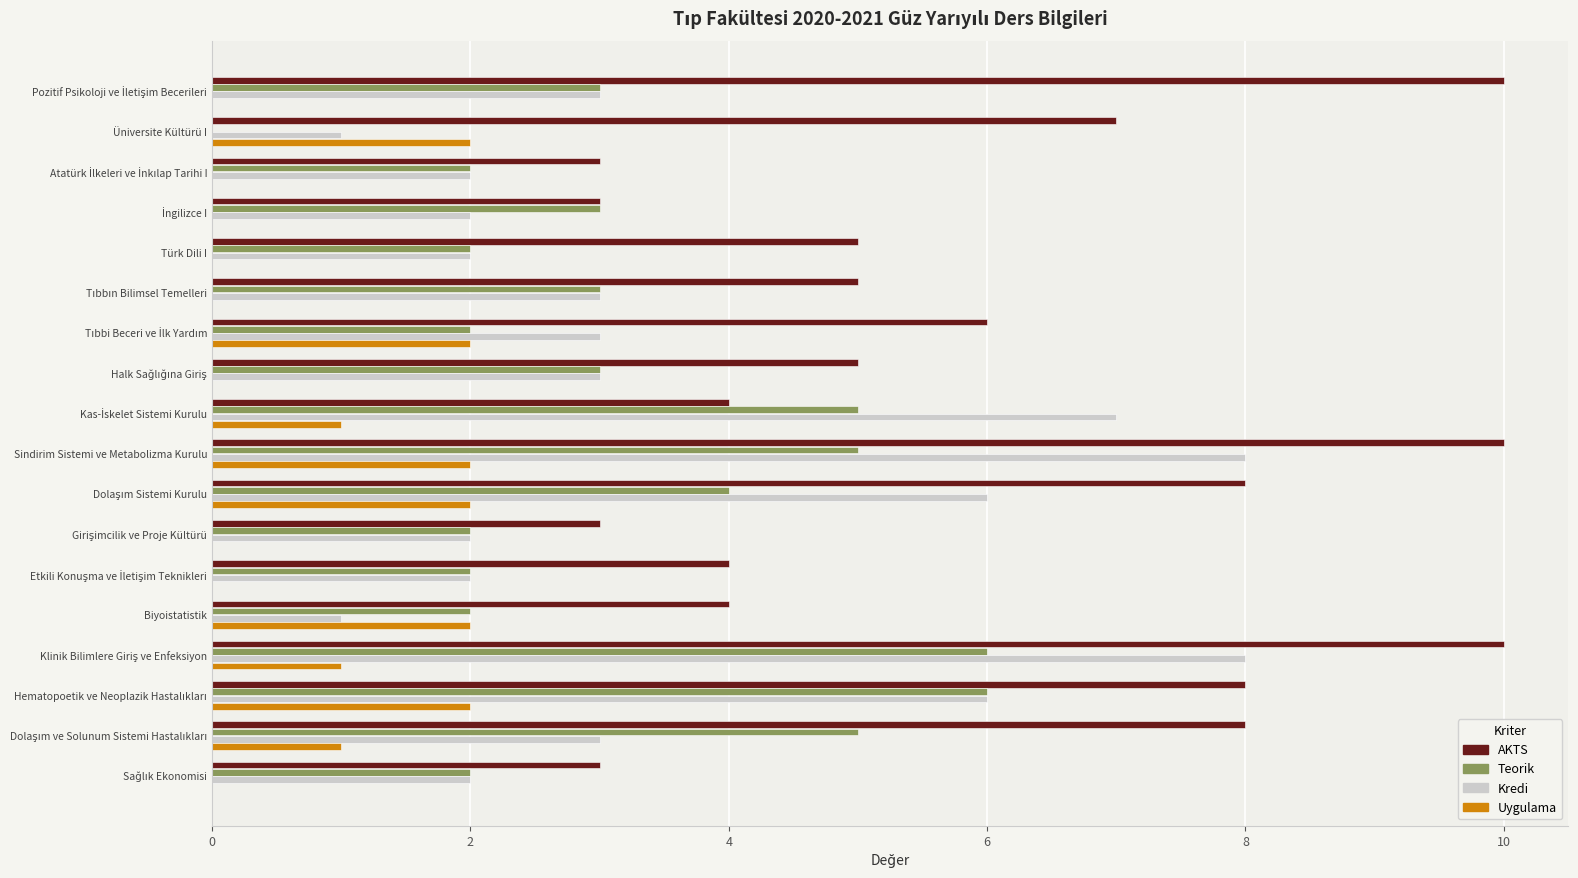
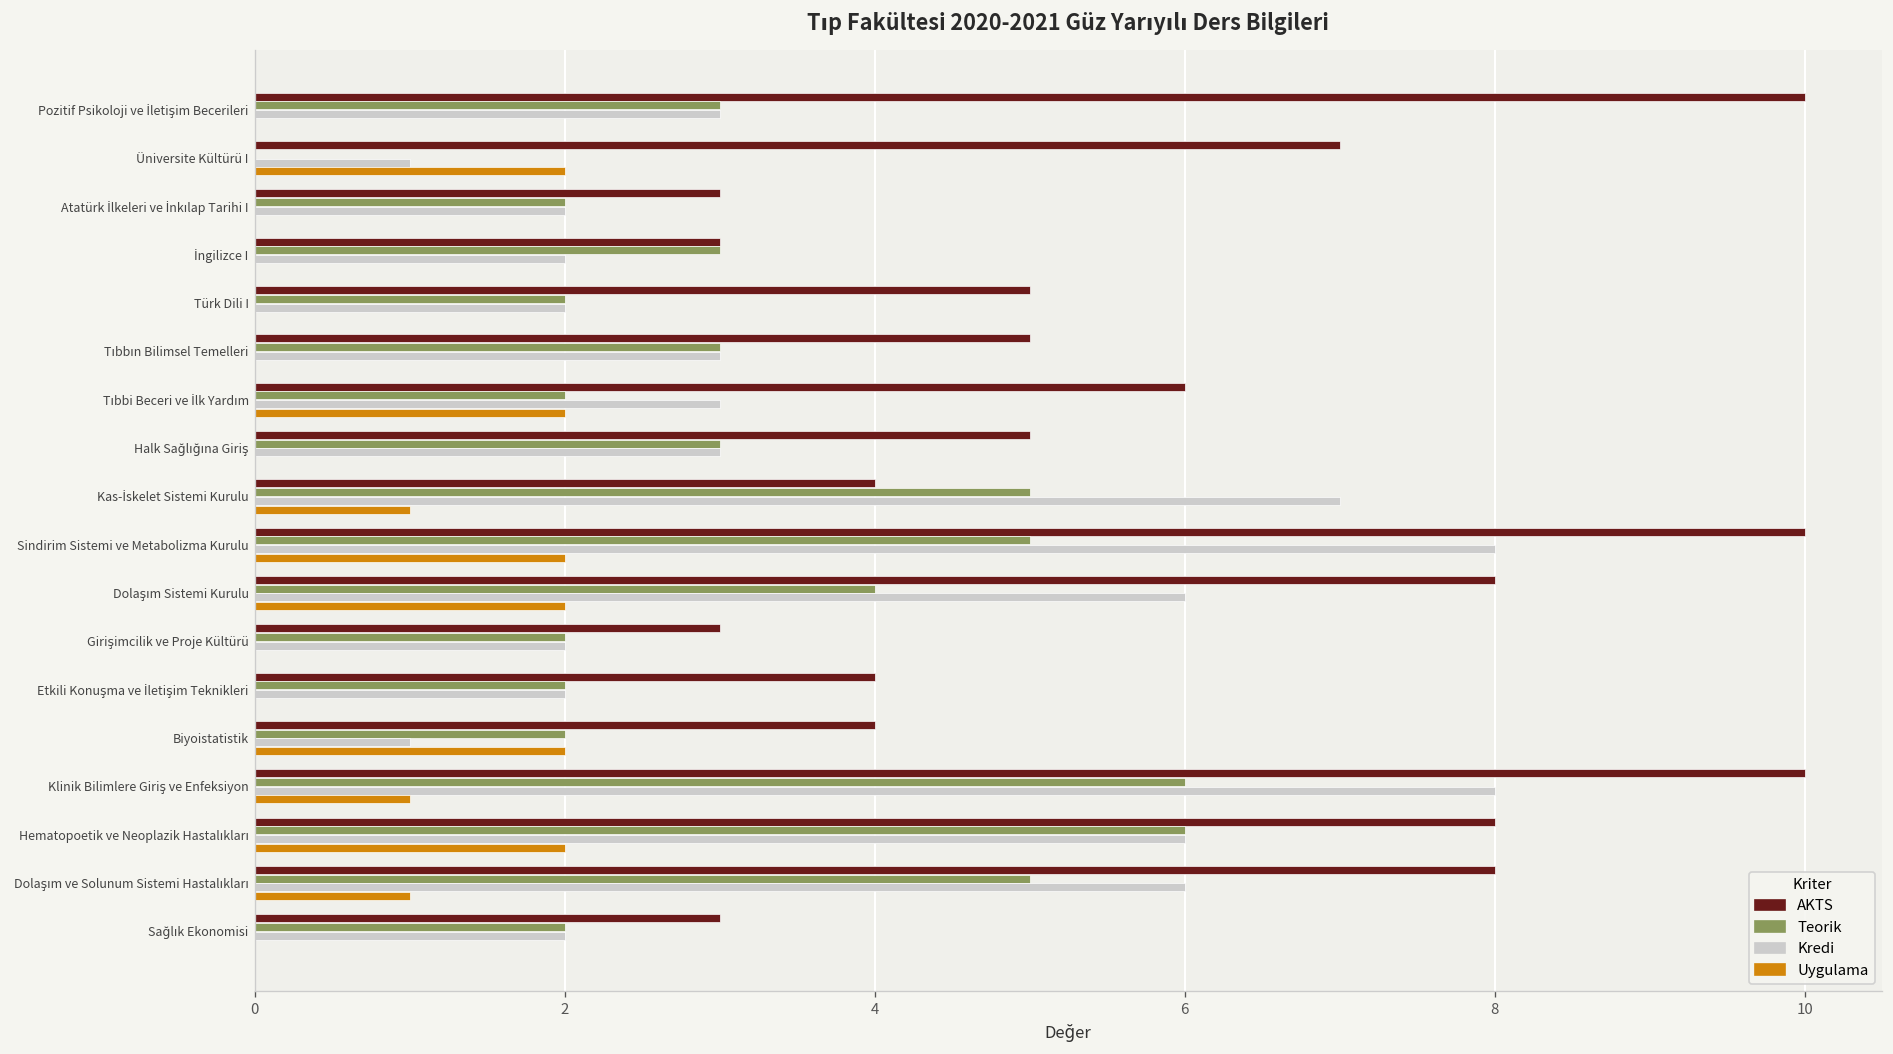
  {
    "AKTS": {
      "Pozitif Psikoloji ve İletişim Becerileri": 10,
      "Üniversite Kültürü I": 7,
      "Atatürk İlkeleri ve İnkılap Tarihi I": 3,
      "İngilizce I": 3,
      "Türk Dili I": 5,
      "Tıbbın Bilimsel Temelleri": 5,
      "Tıbbi Beceri ve İlk Yardım": 6,
      "Halk Sağlığına Giriş": 5,
      "Kas-İskelet Sistemi Kurulu": 4,
      "Sindirim Sistemi ve Metabolizma Kurulu": 10,
      "Dolaşım Sistemi Kurulu": 8,
      "Girişimcilik ve Proje Kültürü": 3,
      "Etkili Konuşma ve İletişim Teknikleri": 4,
      "Biyoistatistik": 4,
      "Klinik Bilimlere Giriş ve Enfeksiyon": 10,
      "Hematopoetik ve Neoplazik Hastalıkları": 8,
      "Dolaşım ve Solunum Sistemi Hastalıkları": 8,
      "Sağlık Ekonomisi": 3
    },
    "Teorik": {
      "Pozitif Psikoloji ve İletişim Becerileri": 3,
      "Üniversite Kültürü I": 0,
      "Atatürk İlkeleri ve İnkılap Tarihi I": 2,
      "İngilizce I": 3,
      "Türk Dili I": 2,
      "Tıbbın Bilimsel Temelleri": 3,
      "Tıbbi Beceri ve İlk Yardım": 2,
      "Halk Sağlığına Giriş": 3,
      "Kas-İskelet Sistemi Kurulu": 5,
      "Sindirim Sistemi ve Metabolizma Kurulu": 5,
      "Dolaşım Sistemi Kurulu": 4,
      "Girişimcilik ve Proje Kültürü": 2,
      "Etkili Konuşma ve İletişim Teknikleri": 2,
      "Biyoistatistik": 2,
      "Klinik Bilimlere Giriş ve Enfeksiyon": 6,
      "Hematopoetik ve Neoplazik Hastalıkları": 6,
      "Dolaşım ve Solunum Sistemi Hastalıkları": 5,
      "Sağlık Ekonomisi": 2
    },
    "Kredi": {
      "Pozitif Psikoloji ve İletişim Becerileri": 3,
      "Üniversite Kültürü I": 1,
      "Atatürk İlkeleri ve İnkılap Tarihi I": 2,
      "İngilizce I": 2,
      "Türk Dili I": 2,
      "Tıbbın Bilimsel Temelleri": 3,
      "Tıbbi Beceri ve İlk Yardım": 3,
      "Halk Sağlığına Giriş": 3,
      "Kas-İskelet Sistemi Kurulu": 7,
      "Sindirim Sistemi ve Metabolizma Kurulu": 8,
      "Dolaşım Sistemi Kurulu": 6,
      "Girişimcilik ve Proje Kültürü": 2,
      "Etkili Konuşma ve İletişim Teknikleri": 2,
      "Biyoistatistik": 1,
      "Klinik Bilimlere Giriş ve Enfeksiyon": 8,
      "Hematopoetik ve Neoplazik Hastalıkları": 6,
-     "Dolaşım ve Solunum Sistemi Hastalıkları": 3,
+     "Dolaşım ve Solunum Sistemi Hastalıkları": 6,
      "Sağlık Ekonomisi": 2
    },
    "Uygulama": {
      "Pozitif Psikoloji ve İletişim Becerileri": 0,
      "Üniversite Kültürü I": 2,
      "Atatürk İlkeleri ve İnkılap Tarihi I": 0,
      "İngilizce I": 0,
      "Türk Dili I": 0,
      "Tıbbın Bilimsel Temelleri": 0,
      "Tıbbi Beceri ve İlk Yardım": 2,
      "Halk Sağlığına Giriş": 0,
      "Kas-İskelet Sistemi Kurulu": 1,
      "Sindirim Sistemi ve Metabolizma Kurulu": 2,
      "Dolaşım Sistemi Kurulu": 2,
      "Girişimcilik ve Proje Kültürü": 0,
      "Etkili Konuşma ve İletişim Teknikleri": 0,
      "Biyoistatistik": 2,
      "Klinik Bilimlere Giriş ve Enfeksiyon": 1,
      "Hematopoetik ve Neoplazik Hastalıkları": 2,
      "Dolaşım ve Solunum Sistemi Hastalıkları": 1,
      "Sağlık Ekonomisi": 0
    }
  }
